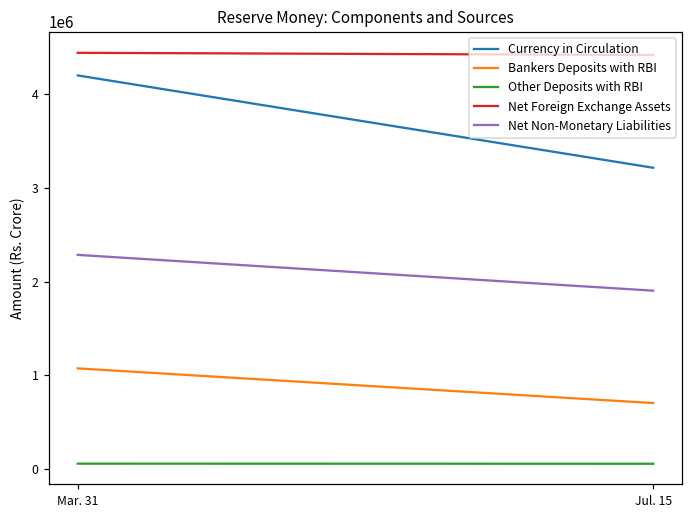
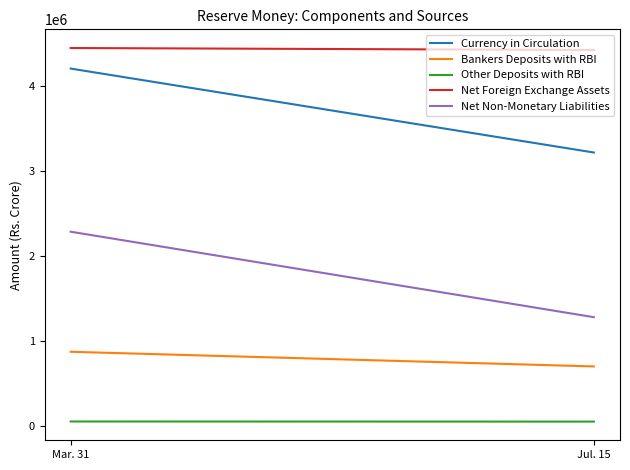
  {
    "Currency in Circulation": {
      "Mar. 31": 4200000,
      "Jul. 15": 3200000
    },
    "Bankers Deposits with RBI": {
-     "Mar. 31": 1100000,
+     "Mar. 31": 900000,
      "Jul. 15": 700000
    },
    "Other Deposits with RBI": {
      "Mar. 31": 100000,
      "Jul. 15": 100000
    },
    "Net Foreign Exchange Assets": {
      "Mar. 31": 4400000
    },
    "Net Non-Monetary Liabilities": {
      "Mar. 31": 2300000,
-     "Jul. 15": 1900000
+     "Jul. 15": 1300000
    }
  }
